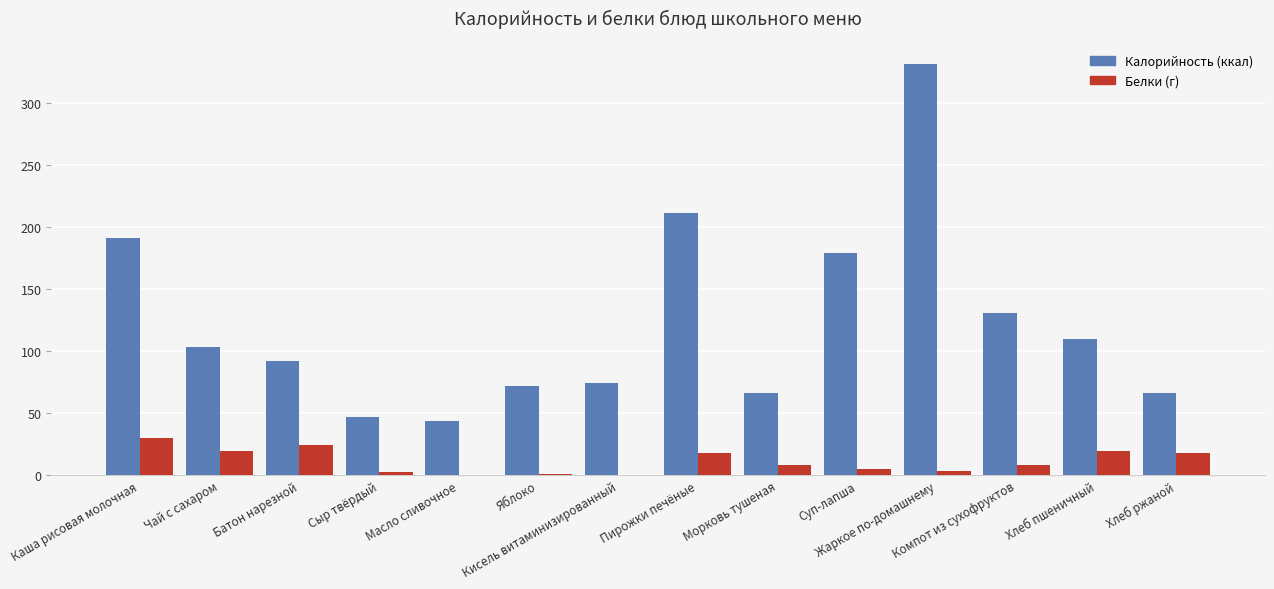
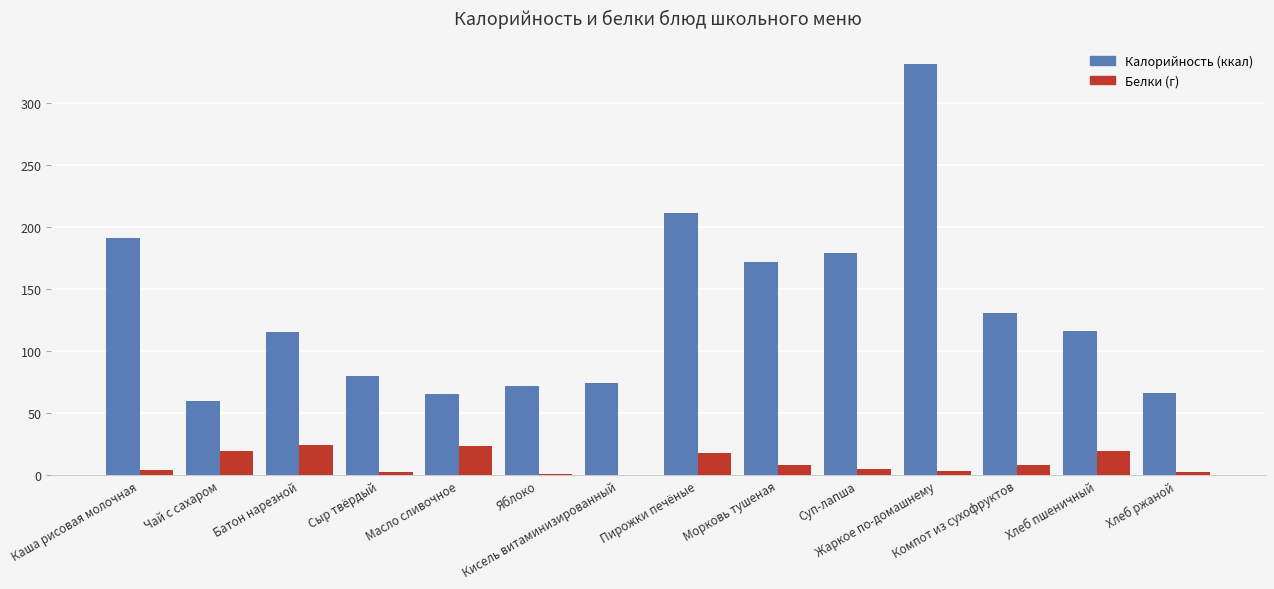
  {
    "Калорийность (ккал)": {
      "Каша рисовая молочная": 191,
-     "Чай с сахаром": 103,
-     "Батон нарезной": 92,
-     "Сыр твёрдый": 47,
-     "Масло сливочное": 44,
+     "Чай с сахаром": 60,
+     "Батон нарезной": 116,
+     "Сыр твёрдый": 80,
+     "Масло сливочное": 66,
      "Яблоко": 72,
      "Кисель витаминизированный": 75,
      "Пирожки печёные": 211,
-     "Морковь тушеная": 66,
+     "Морковь тушеная": 172,
      "Суп-лапша": 179,
      "Жаркое по-домашнему": 331,
      "Компот из сухофруктов": 131,
-     "Хлеб пшеничный": 110,
+     "Хлеб пшеничный": 116,
      "Хлеб ржаной": 66
    },
    "Белки (г)": {
-     "Каша рисовая молочная": 30,
+     "Каша рисовая молочная": 4,
      "Чай с сахаром": 20,
      "Батон нарезной": 25,
      "Сыр твёрдый": 2,
-     "Масло сливочное": 0,
+     "Масло сливочное": 24,
      "Пирожки печёные": 18,
      "Морковь тушеная": 8,
      "Суп-лапша": 5,
      "Жаркое по-домашнему": 3,
      "Компот из сухофруктов": 8,
      "Хлеб пшеничный": 20,
-     "Хлеб ржаной": 18
+     "Хлеб ржаной": 2
    }
  }
